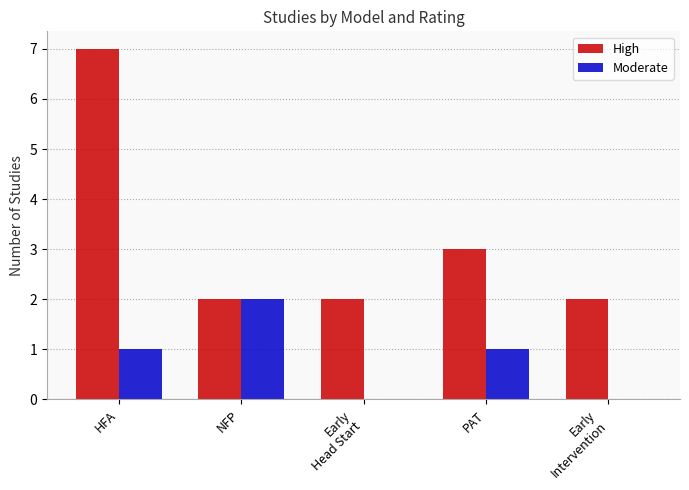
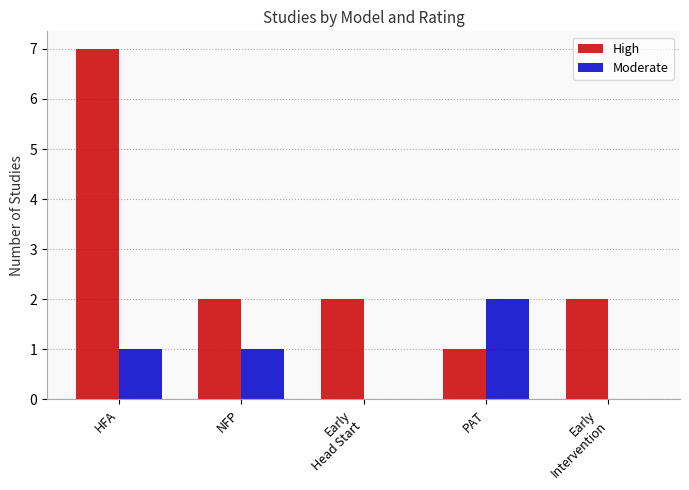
  {
    "High": {
      "HFA": 7,
      "NFP": 2,
      "Early Head Start": 2,
-     "PAT": 3,
+     "PAT": 1,
      "Early Intervention": 2
    },
    "Moderate": {
      "HFA": 1,
-     "NFP": 2,
+     "NFP": 1,
      "Early Head Start": 0,
-     "PAT": 1,
+     "PAT": 2,
      "Early Intervention": 0
    }
  }
